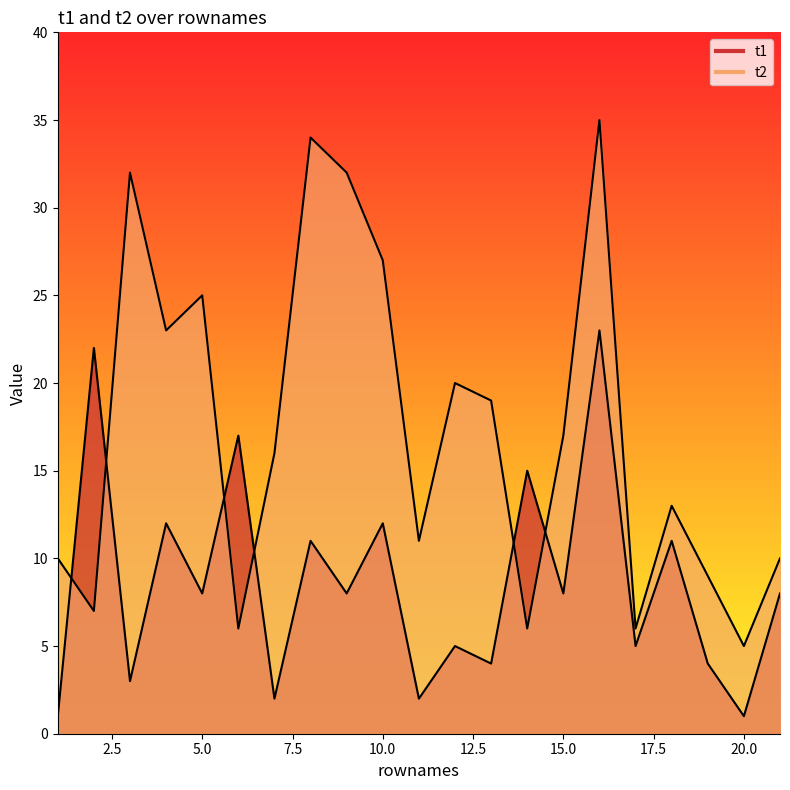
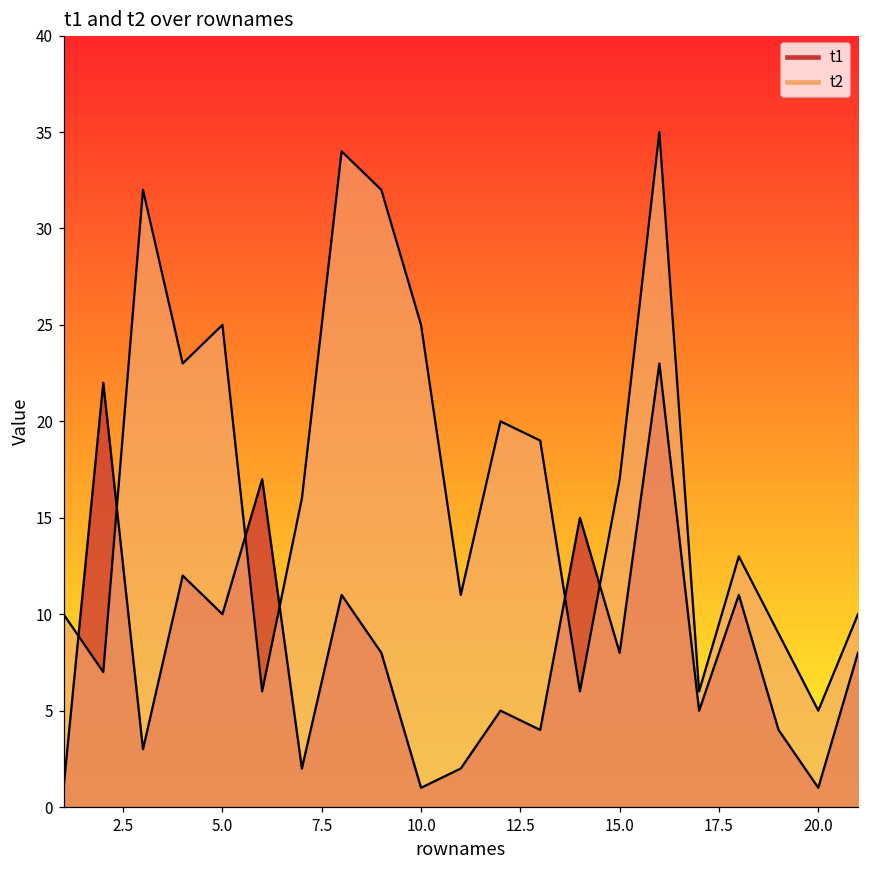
  {
    "t1": {
-     "5.0": 8,
-     "10.0": 12,
+     "5.0": 10,
+     "10.0": 1,
      "15.0": 8,
      "20.0": 1
    },
    "t2": {
      "5.0": 25,
-     "10.0": 27,
+     "10.0": 25,
      "15.0": 17,
      "20.0": 5
    }
  }
